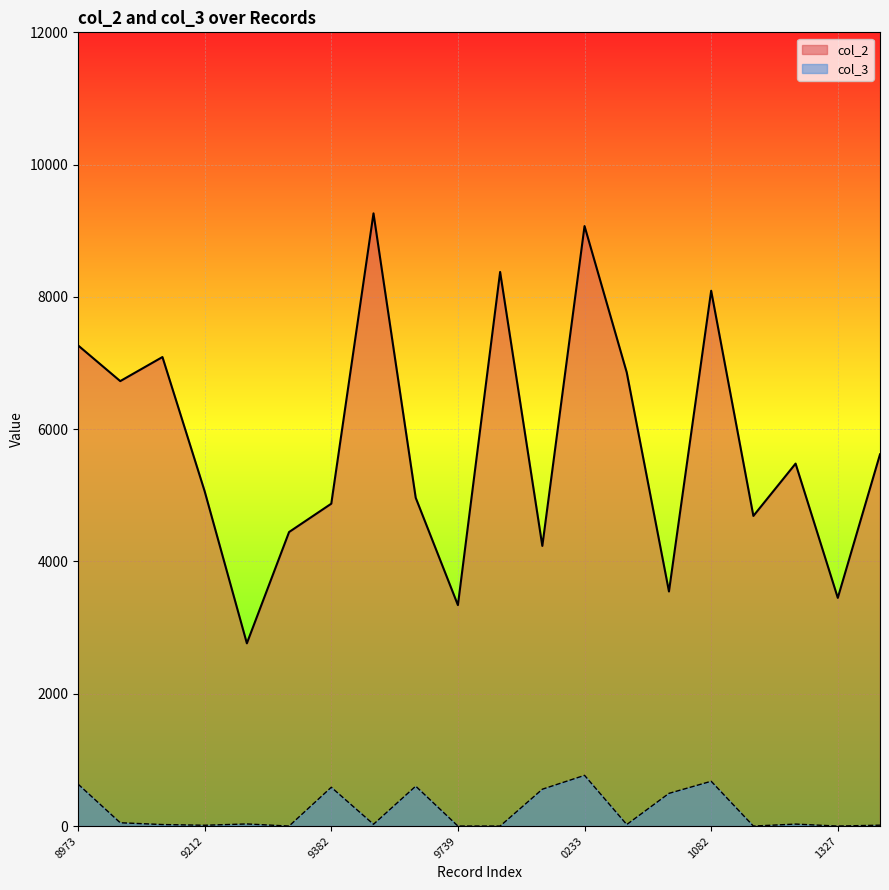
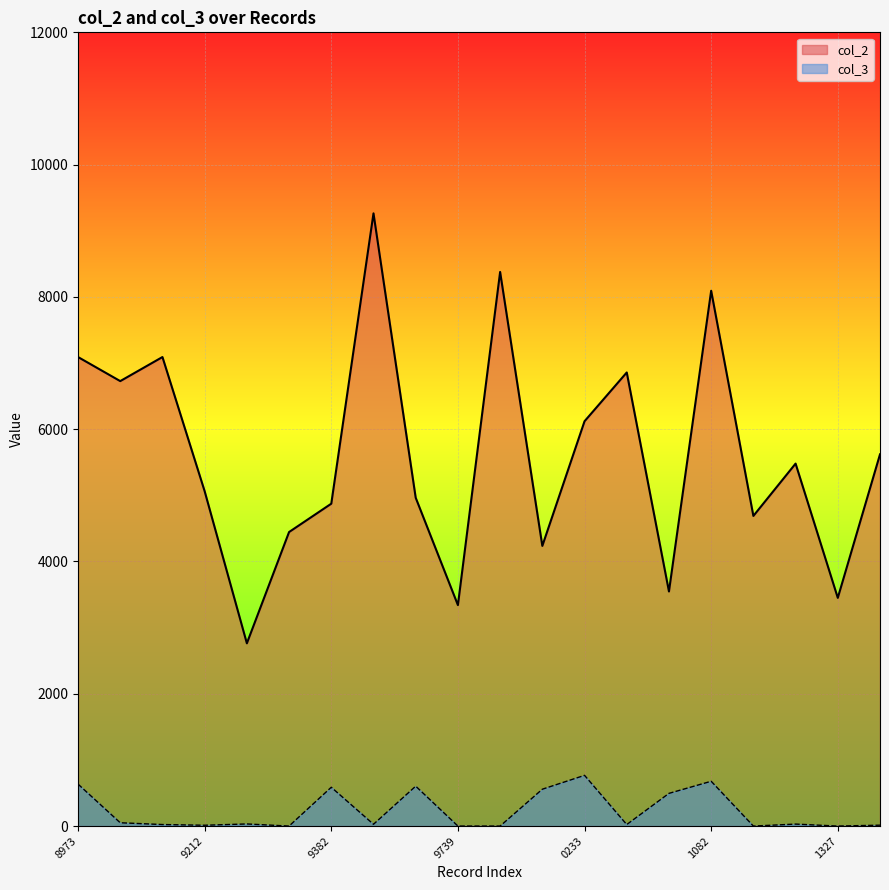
  {
    "col_2": {
-     "8973": 7300,
+     "8973": 7100,
      "9212": 5100,
      "9382": 4900,
      "9739": 3300,
-     "0233": 9100,
+     "0233": 6100,
      "1082": 8100,
      "1327": 3400
    },
    "col_3": {
      "8973": 600,
      "9212": 0,
      "9382": 600,
      "9739": 0,
      "0233": 800,
      "1082": 700,
      "1327": 0
    }
  }
